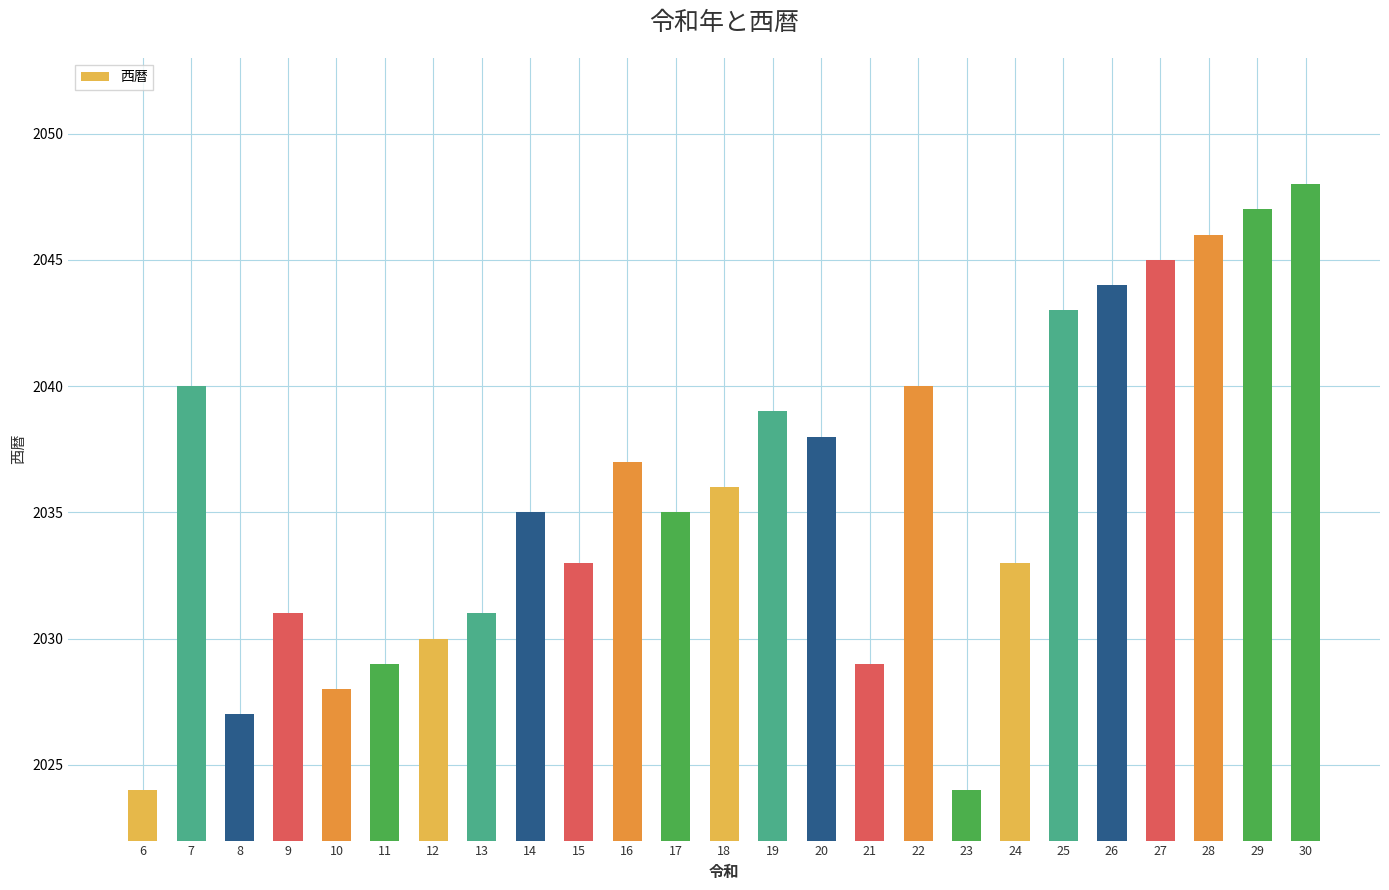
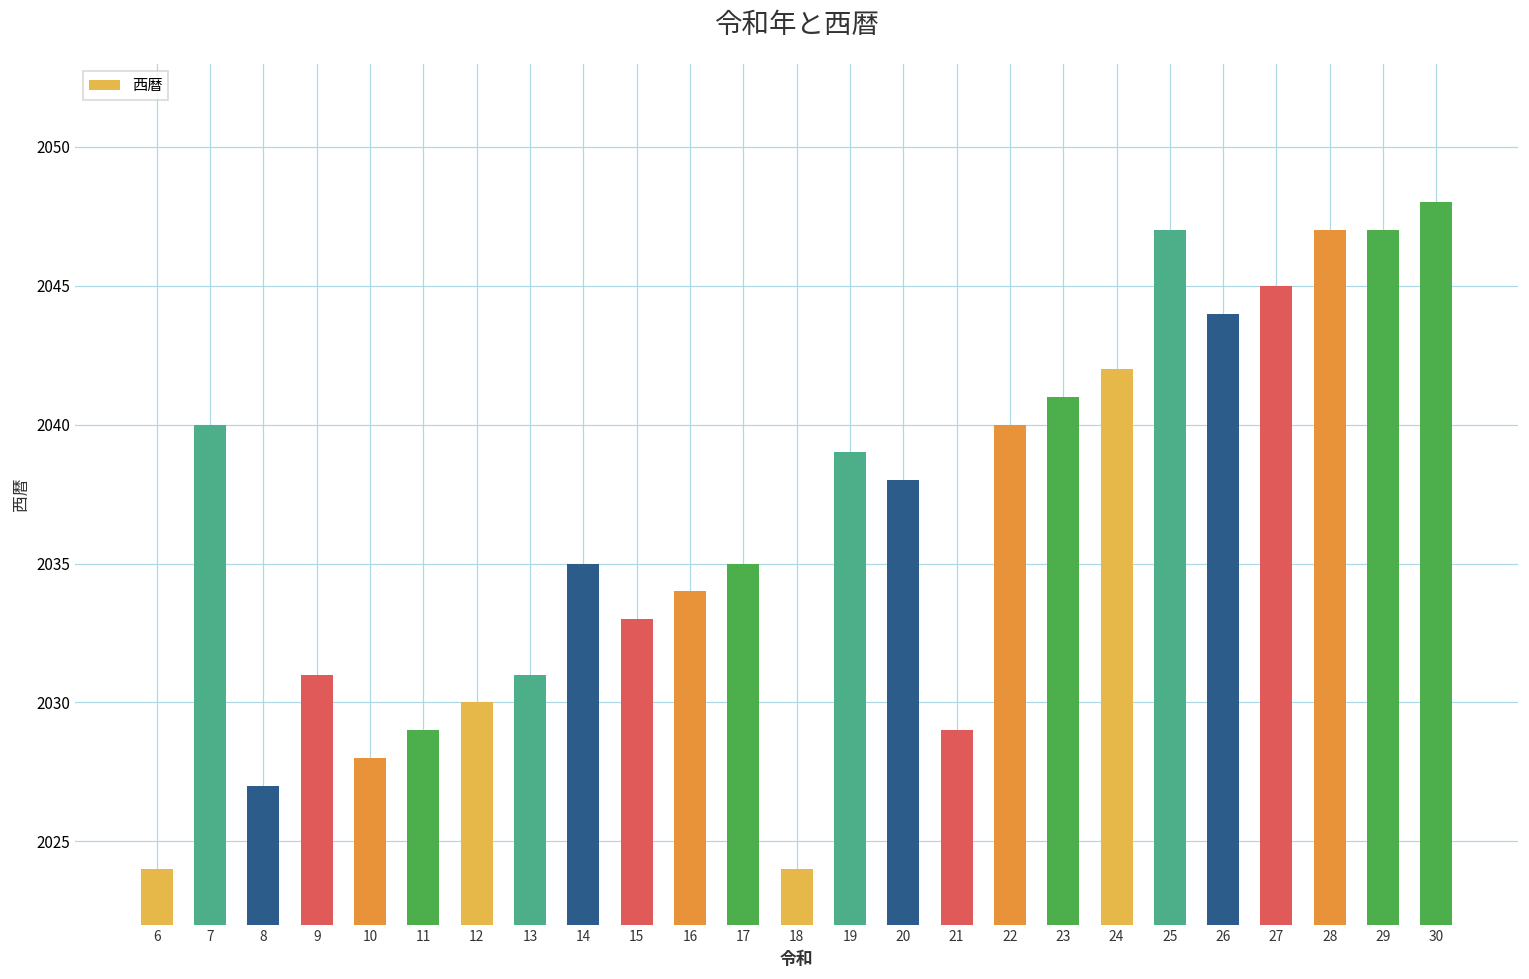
  {
    "6": 2024,
    "7": 2040,
    "8": 2027,
    "9": 2031,
    "10": 2028,
    "11": 2029,
    "12": 2030,
    "13": 2031,
    "14": 2035,
    "15": 2033,
-   "16": 2037,
+   "16": 2034,
    "17": 2035,
-   "18": 2036,
+   "18": 2024,
    "19": 2039,
    "20": 2038,
    "21": 2029,
    "22": 2040,
-   "23": 2024,
-   "24": 2033,
-   "25": 2043,
+   "23": 2041,
+   "24": 2042,
+   "25": 2047,
    "26": 2044,
    "27": 2045,
-   "28": 2046,
+   "28": 2047,
    "29": 2047,
    "30": 2048
  }
